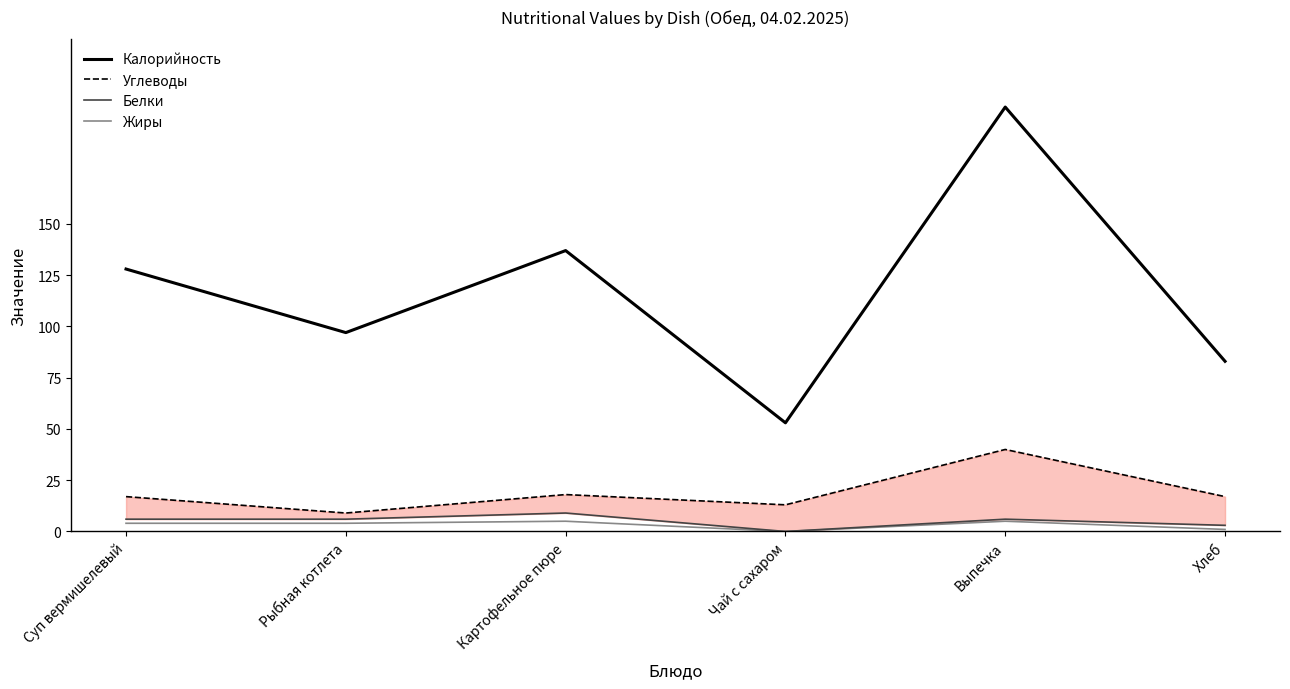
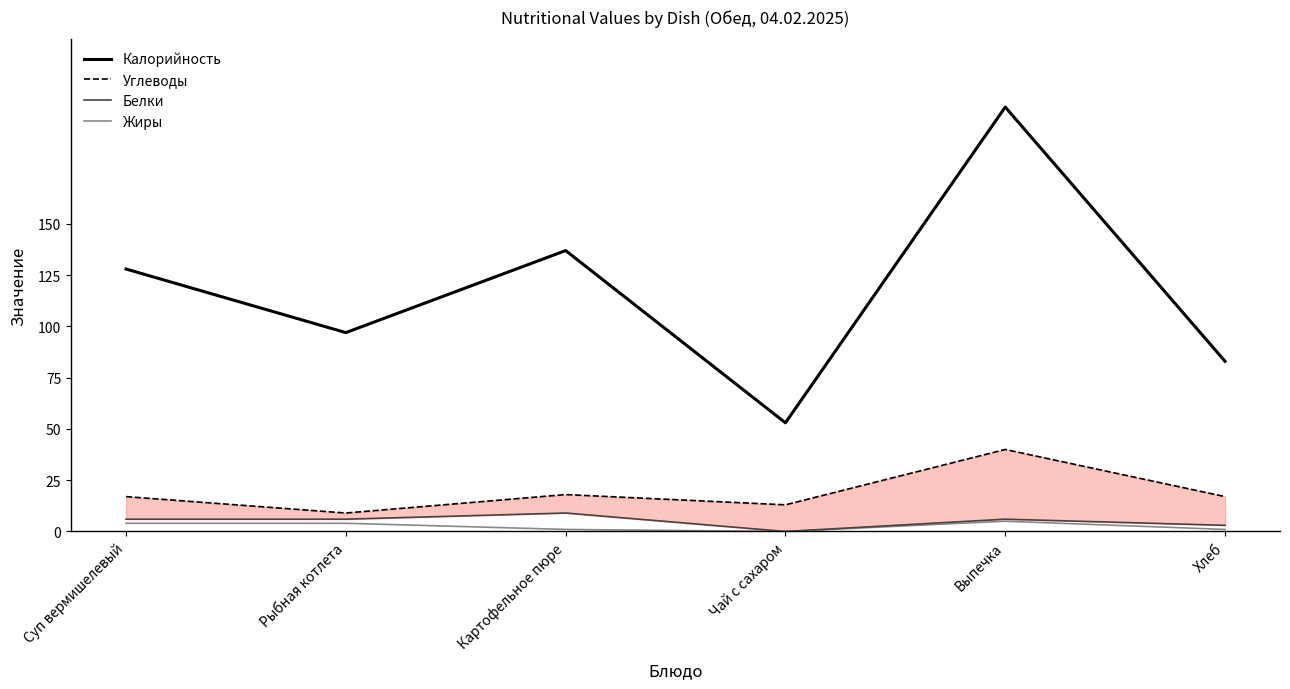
  {
    "Белки": {
      "Суп вермишелевый": 6,
      "Рыбная котлета": 6,
      "Картофельное пюре": 9,
      "Хлеб": 3
    },
    "Жиры": {
      "Суп вермишелевый": 4,
      "Рыбная котлета": 4,
-     "Картофельное пюре": 5,
+     "Картофельное пюре": 1,
      "Хлеб": 1
    }
  }
